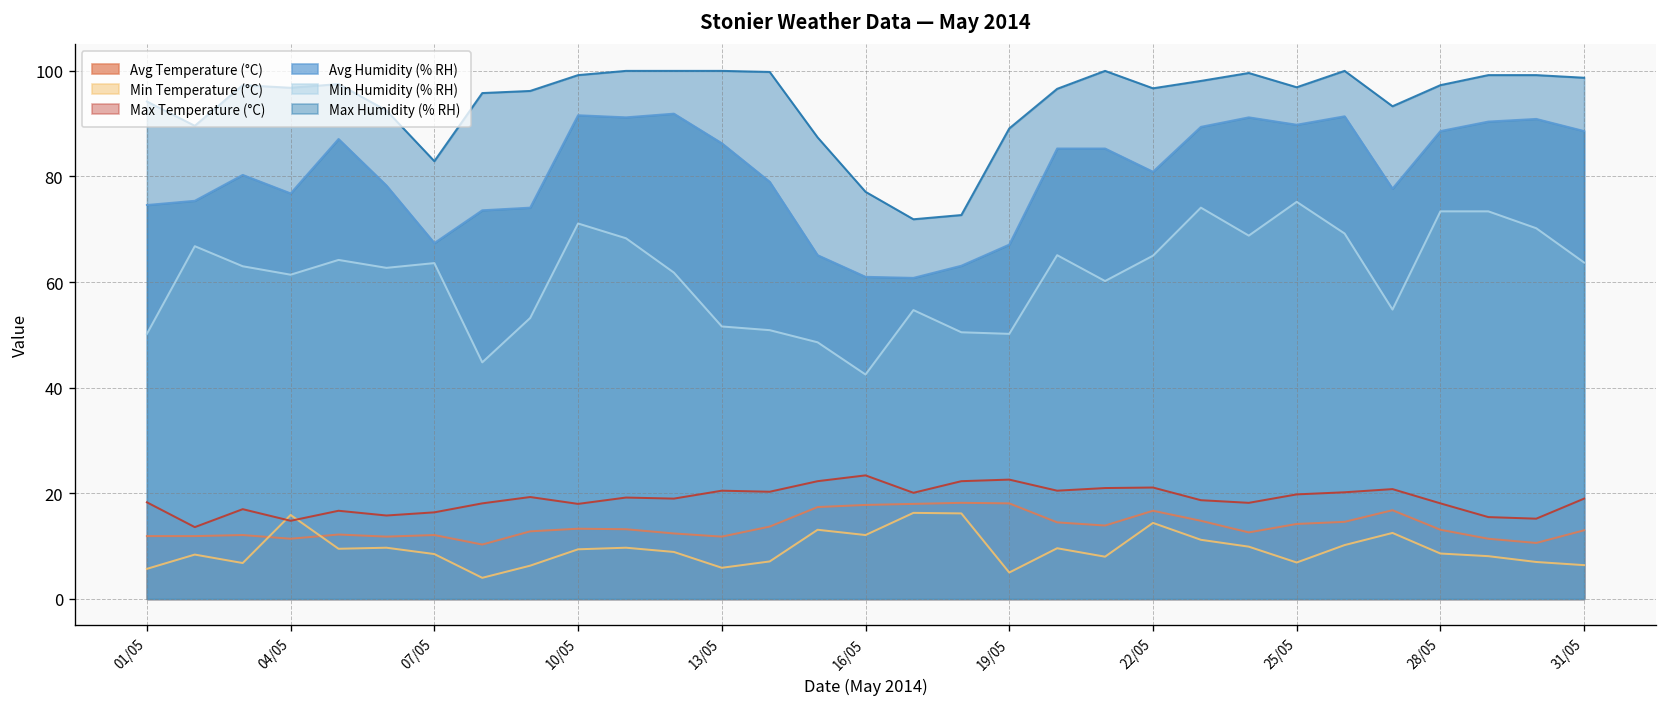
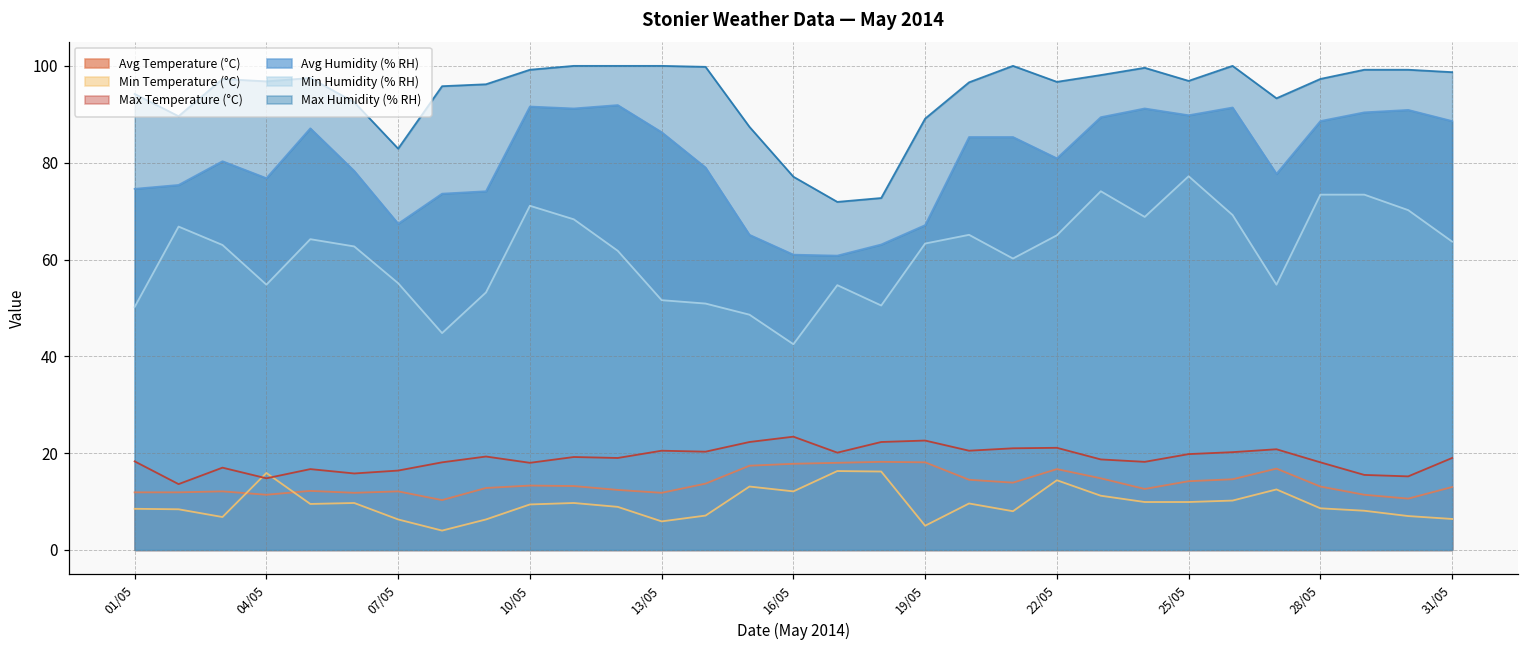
  {
    "Min Temperature (°C)": {
-     "01/05": 6,
+     "01/05": 9,
      "04/05": 16,
-     "07/05": 9,
+     "07/05": 6,
      "10/05": 9,
      "13/05": 6,
      "16/05": 12,
      "19/05": 5,
      "22/05": 14,
-     "25/05": 7,
+     "25/05": 10,
      "28/05": 9,
      "31/05": 6
    },
    "Min Humidity (% RH)": {
      "01/05": 50,
-     "04/05": 61,
-     "07/05": 64,
+     "04/05": 55,
+     "07/05": 55,
      "10/05": 71,
      "13/05": 52,
      "16/05": 43,
-     "19/05": 50,
+     "19/05": 63,
      "22/05": 65,
-     "25/05": 75,
+     "25/05": 77,
      "28/05": 73,
      "31/05": 64
    }
  }
